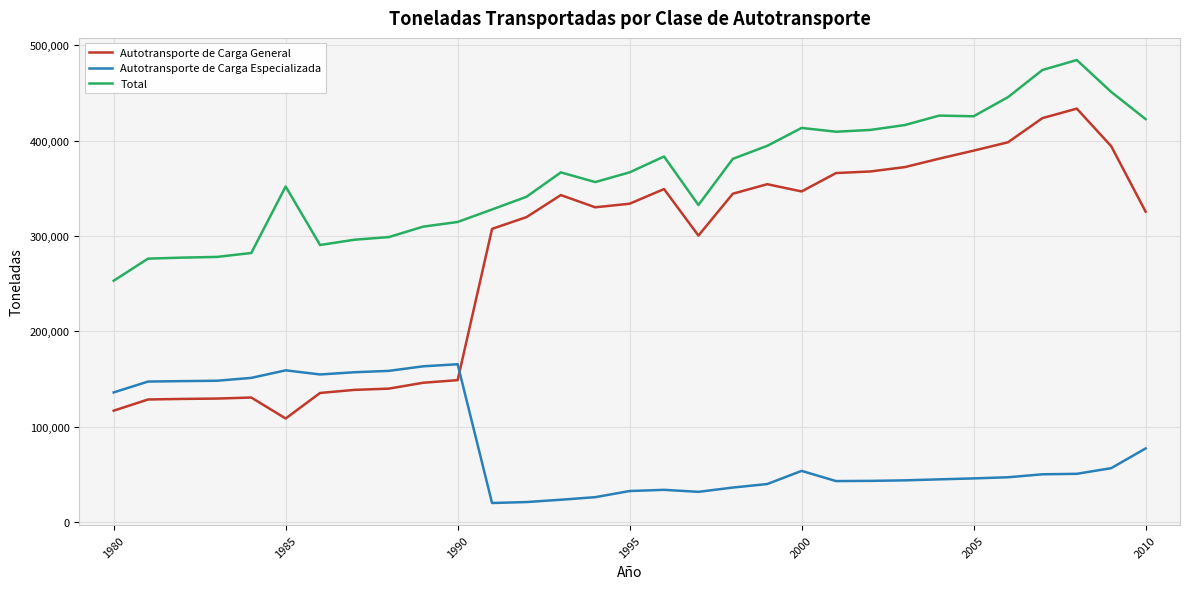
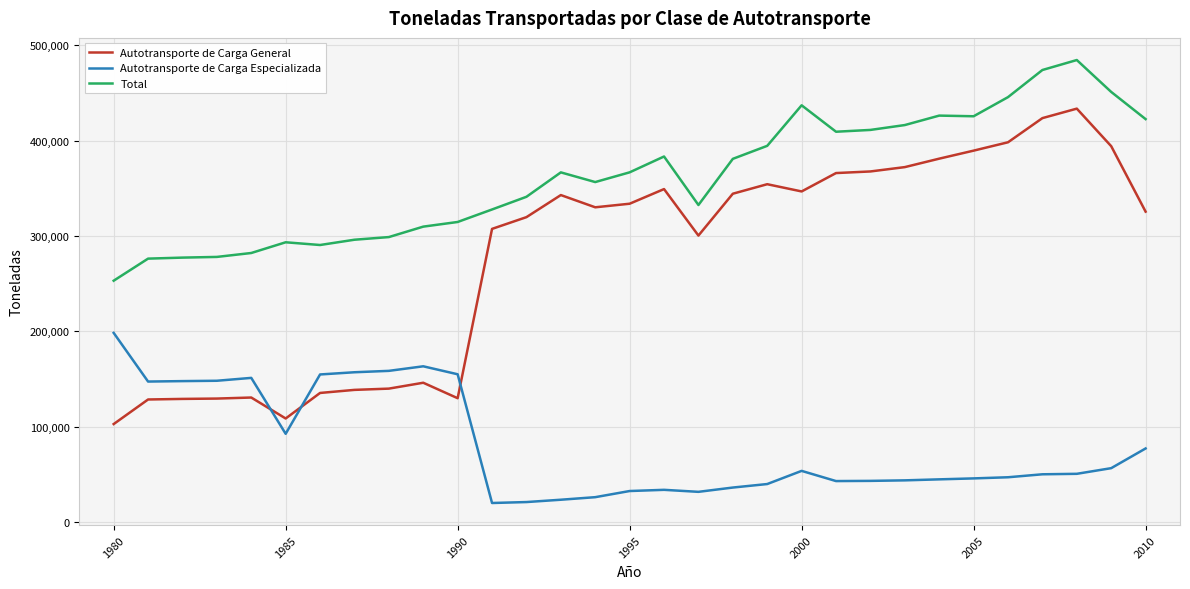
  {
    "Autotransporte de Carga General": {
-     "1980": "120,000",
+     "1980": "100,000",
      "1985": "110,000",
-     "1990": "150,000",
+     "1990": "130,000",
      "1995": "330,000",
      "2000": "350,000",
      "2005": "390,000",
      "2010": "330,000"
    },
    "Autotransporte de Carga Especializada": {
-     "1980": "140,000",
-     "1985": "160,000",
-     "1990": "170,000",
+     "1980": "200,000",
+     "1985": "90,000",
+     "1990": "160,000",
      "1995": "30,000",
      "2000": "50,000",
      "2005": "50,000",
      "2010": "80,000"
    },
    "Total": {
      "1980": "250,000",
-     "1985": "350,000",
+     "1985": "290,000",
      "1990": "310,000",
      "1995": "370,000",
-     "2000": "410,000",
+     "2000": "440,000",
      "2005": "430,000",
      "2010": "420,000"
    }
  }
